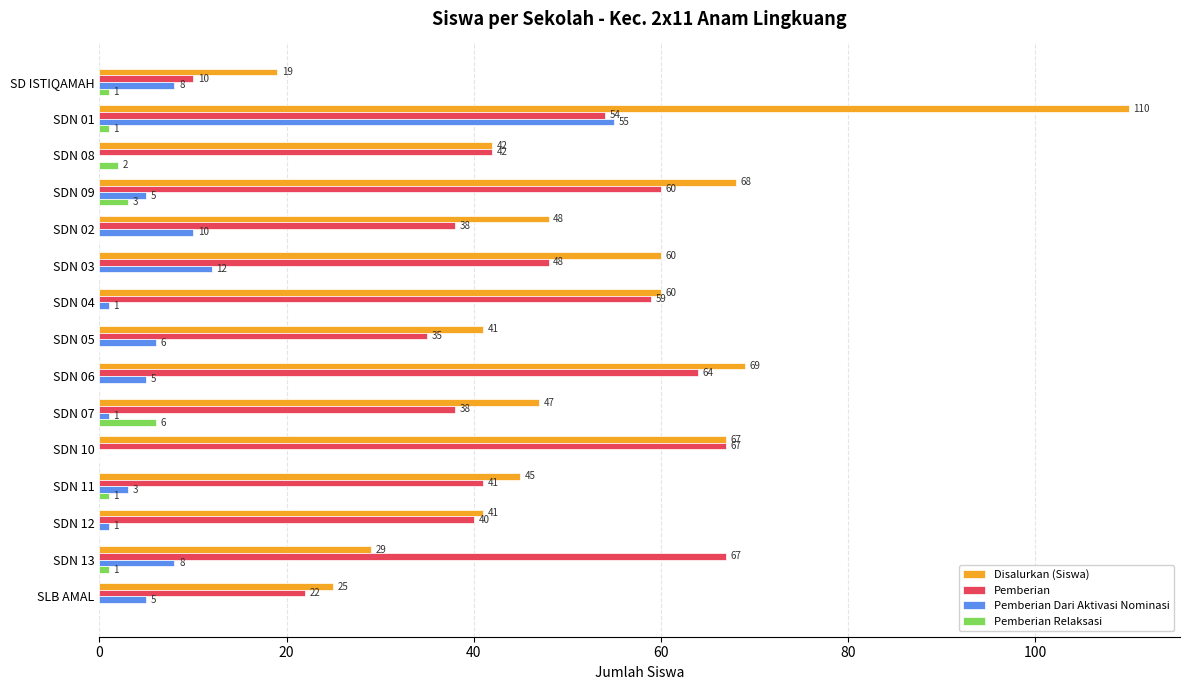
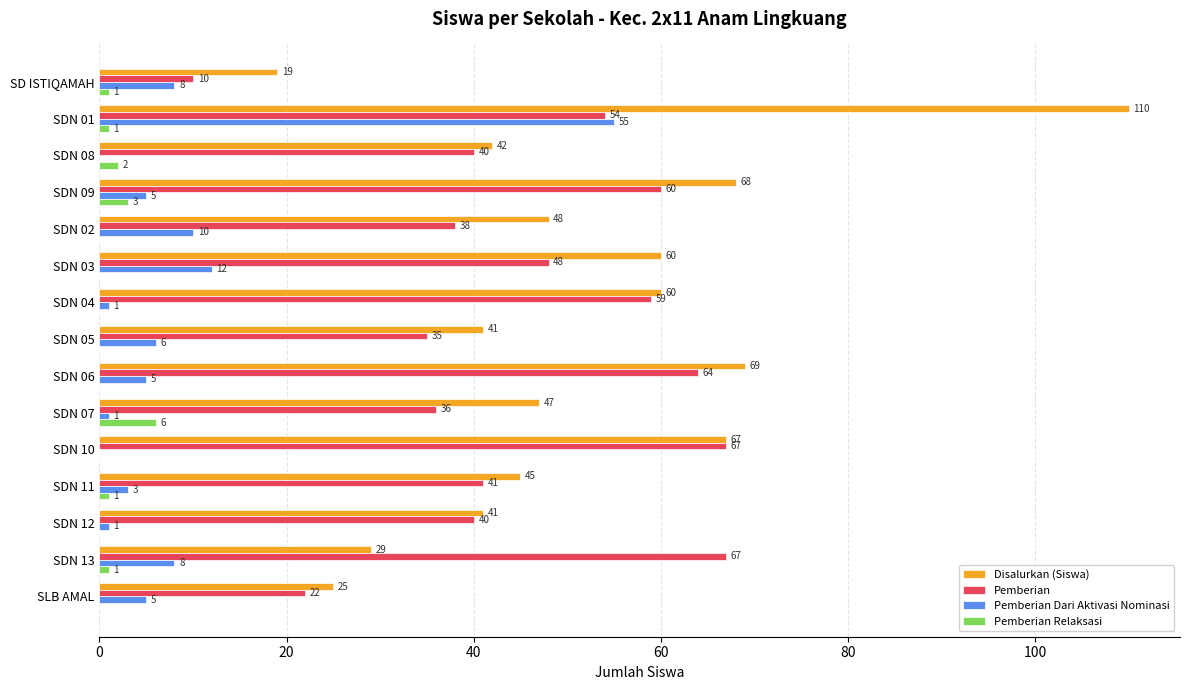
  {
    "Disalurkan (Siswa)": {
      "SD ISTIQAMAH": 19,
      "SDN 01": 110,
      "SDN 09": 68,
      "SDN 02": 48,
      "SDN 03": 60,
      "SDN 04": 60,
      "SDN 05": 41,
      "SDN 06": 69,
      "SDN 07": 47,
      "SDN 11": 45,
      "SDN 12": 41,
      "SDN 13": 29,
      "SLB AMAL": 25
    },
    "Pemberian": {
      "SD ISTIQAMAH": 10,
      "SDN 01": 54,
-     "SDN 08": 42,
+     "SDN 08": 40,
      "SDN 09": 60,
      "SDN 02": 38,
      "SDN 03": 48,
      "SDN 04": 59,
      "SDN 05": 35,
      "SDN 06": 64,
-     "SDN 07": 38,
+     "SDN 07": 36,
      "SDN 11": 41,
      "SDN 12": 40,
      "SDN 13": 67,
      "SLB AMAL": 22
    },
    "Pemberian Dari Aktivasi Nominasi": {
      "SD ISTIQAMAH": 8,
      "SDN 01": 55,
      "SDN 09": 5,
      "SDN 02": 10,
      "SDN 03": 12,
      "SDN 04": 1,
      "SDN 05": 6,
      "SDN 06": 5,
      "SDN 07": 1,
      "SDN 11": 3,
      "SDN 12": 1,
      "SDN 13": 8,
      "SLB AMAL": 5
    },
    "Pemberian Relaksasi": {
      "SD ISTIQAMAH": 1,
      "SDN 01": 1,
      "SDN 08": 2,
      "SDN 09": 3,
      "SDN 07": 6,
      "SDN 11": 1,
      "SDN 13": 1
    }
  }
